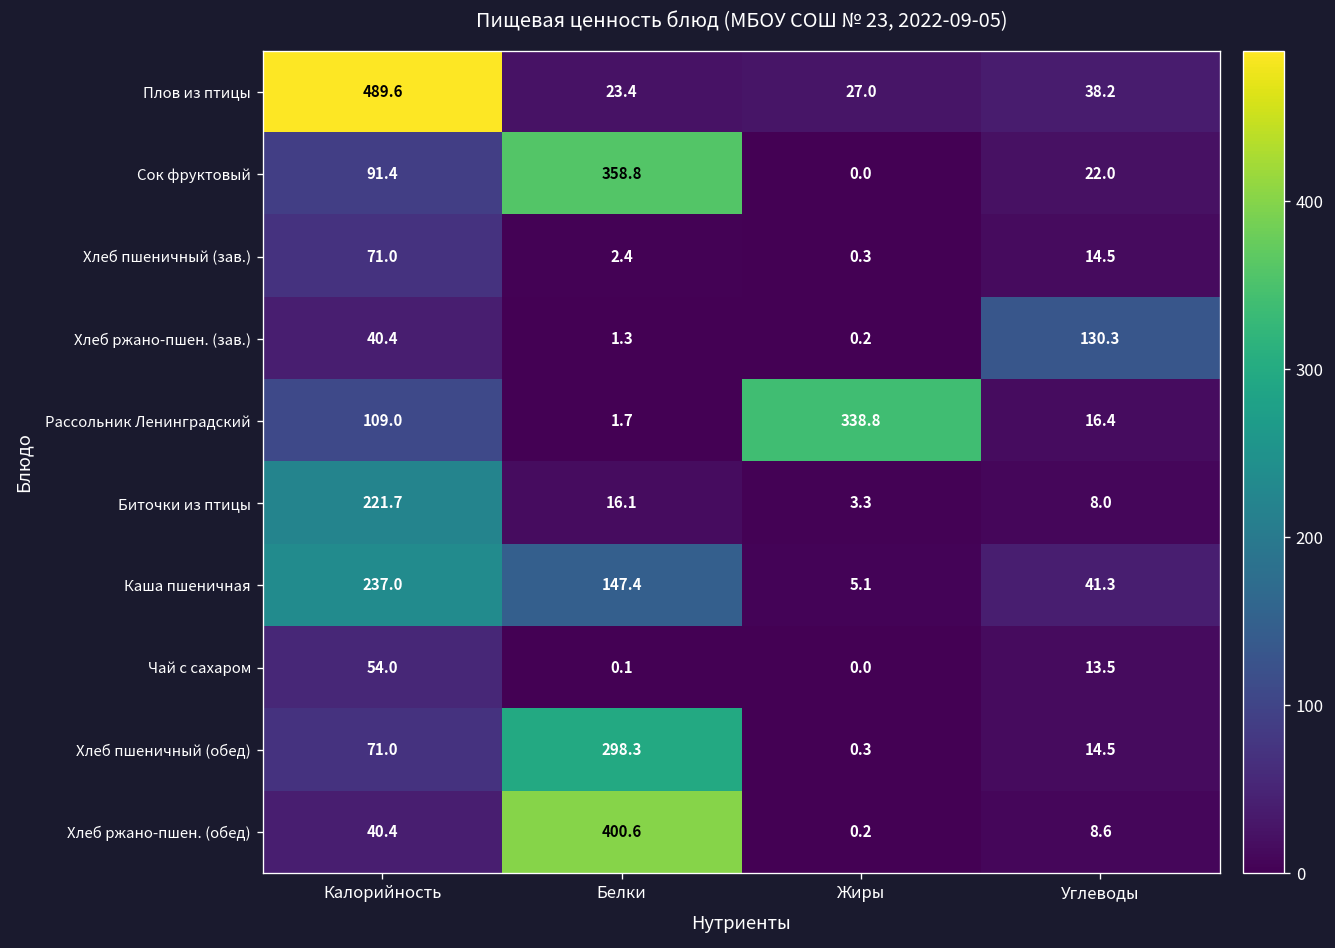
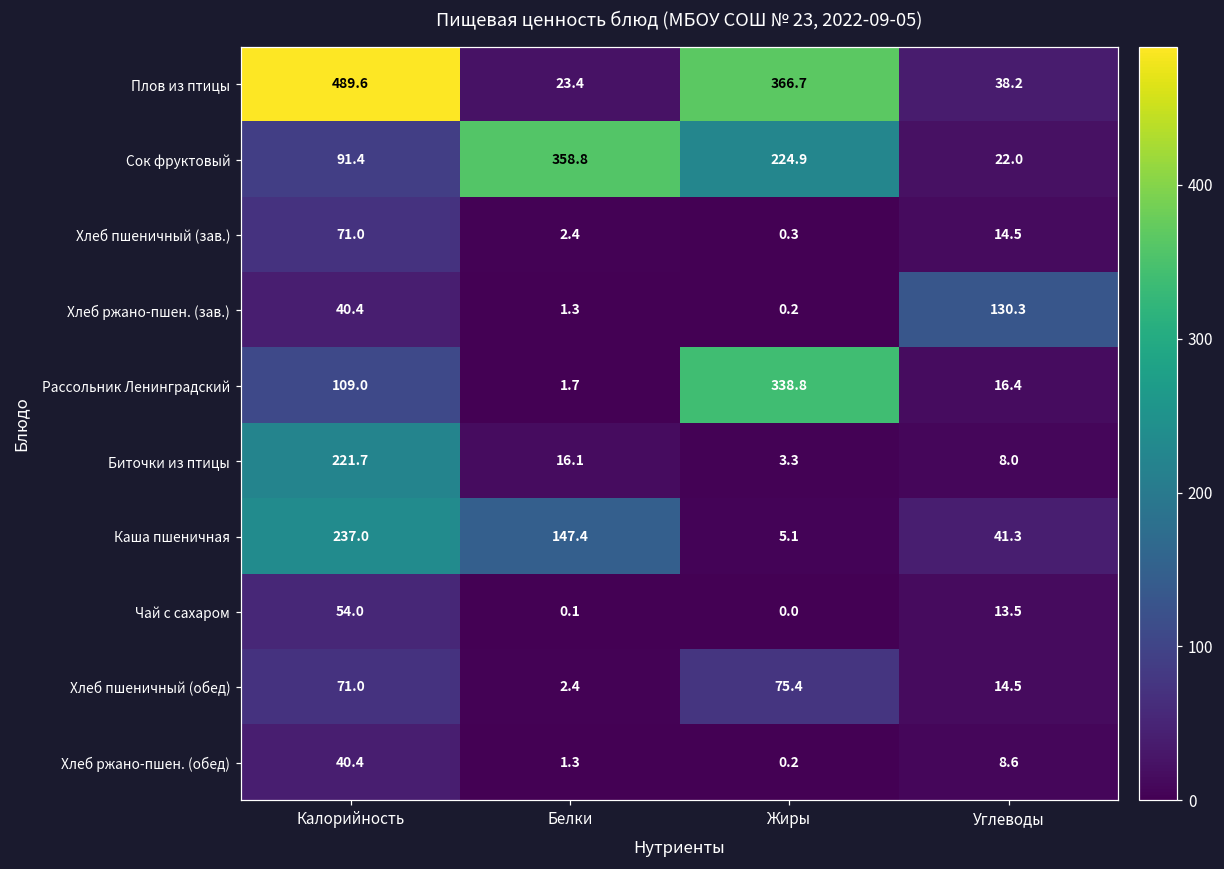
  {
    "Плов из птицы": {
      "Калорийность": 489.6,
      "Белки": 23.4,
-     "Жиры": 27.0,
+     "Жиры": 366.7,
      "Углеводы": 38.2
    },
    "Сок фруктовый": {
      "Калорийность": 91.4,
      "Белки": 358.8,
-     "Жиры": 0.0,
+     "Жиры": 224.9,
      "Углеводы": 22.0
    },
    "Хлеб пшеничный (зав.)": {
      "Калорийность": 71.0,
      "Белки": 2.4,
      "Жиры": 0.3,
      "Углеводы": 14.5
    },
    "Хлеб ржано-пшен. (зав.)": {
      "Калорийность": 40.4,
      "Белки": 1.3,
      "Жиры": 0.2,
      "Углеводы": 130.3
    },
    "Рассольник Ленинградский": {
      "Калорийность": 109.0,
      "Белки": 1.7,
      "Жиры": 338.8,
      "Углеводы": 16.4
    },
    "Биточки из птицы": {
      "Калорийность": 221.7,
      "Белки": 16.1,
      "Жиры": 3.3,
      "Углеводы": 8.0
    },
    "Каша пшеничная": {
      "Калорийность": 237.0,
      "Белки": 147.4,
      "Жиры": 5.1,
      "Углеводы": 41.3
    },
    "Чай с сахаром": {
      "Калорийность": 54.0,
      "Белки": 0.1,
      "Жиры": 0.0,
      "Углеводы": 13.5
    },
    "Хлеб пшеничный (обед)": {
      "Калорийность": 71.0,
-     "Белки": 298.3,
-     "Жиры": 0.3,
+     "Белки": 2.4,
+     "Жиры": 75.4,
      "Углеводы": 14.5
    },
    "Хлеб ржано-пшен. (обед)": {
      "Калорийность": 40.4,
-     "Белки": 400.6,
+     "Белки": 1.3,
      "Жиры": 0.2,
      "Углеводы": 8.6
    }
  }
